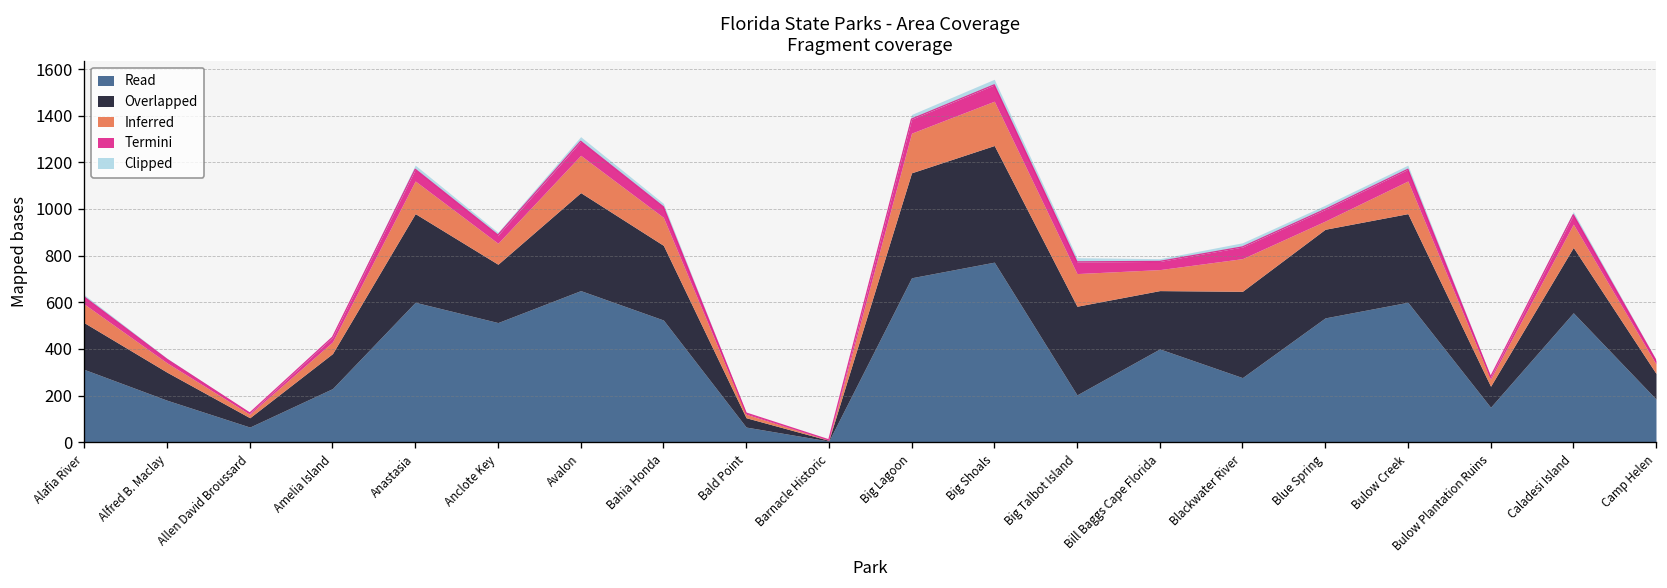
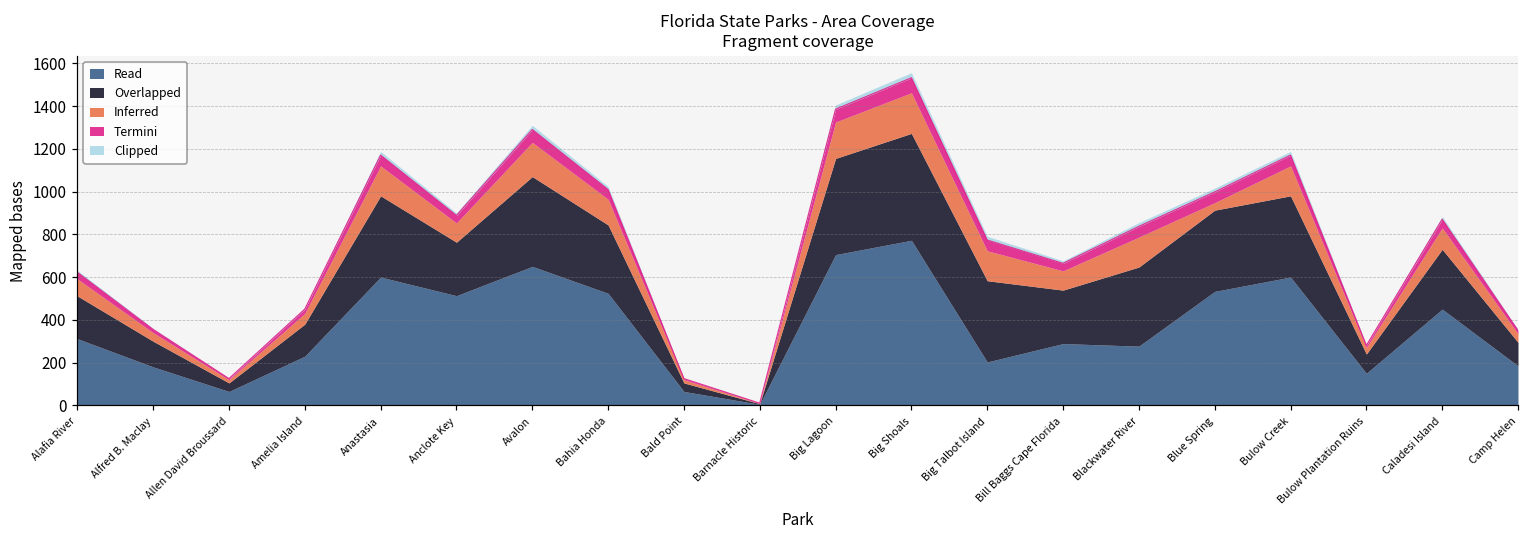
  {
    "Read": {
      "Alafia River": 310,
      "Alfred B. Maclay": 180,
      "Allen David Broussard": 70,
      "Amelia Island": 230,
      "Anastasia": 600,
      "Anclote Key": 510,
      "Avalon": 650,
      "Bahia Honda": 520,
      "Bald Point": 70,
      "Big Lagoon": 710,
      "Big Shoals": 770,
      "Big Talbot Island": 200,
-     "Bill Baggs Cape Florida": 400,
+     "Bill Baggs Cape Florida": 290,
      "Blackwater River": 280,
      "Blue Spring": 530,
      "Bulow Creek": 600,
      "Bulow Plantation Ruins": 150,
-     "Caladesi Island": 560,
+     "Caladesi Island": 450,
      "Camp Helen": 190
    },
    "Overlapped": {
      "Alafia River": 200,
      "Alfred B. Maclay": 120,
      "Allen David Broussard": 40,
      "Amelia Island": 150,
      "Anastasia": 380,
      "Anclote Key": 250,
      "Avalon": 420,
      "Bahia Honda": 320,
      "Bald Point": 40,
      "Big Lagoon": 450,
      "Big Shoals": 500,
      "Big Talbot Island": 380,
      "Bill Baggs Cape Florida": 250,
      "Blackwater River": 370,
      "Blue Spring": 380,
      "Bulow Creek": 380,
      "Bulow Plantation Ruins": 90,
      "Caladesi Island": 280,
      "Camp Helen": 110
    },
    "Inferred": {
      "Alafia River": 80,
      "Alfred B. Maclay": 40,
      "Amelia Island": 50,
      "Anastasia": 140,
      "Anclote Key": 90,
      "Avalon": 160,
      "Bahia Honda": 120,
      "Big Lagoon": 170,
      "Big Shoals": 190,
      "Big Talbot Island": 140,
      "Bill Baggs Cape Florida": 90,
      "Blackwater River": 140,
      "Blue Spring": 40,
      "Bulow Creek": 140,
      "Caladesi Island": 100,
      "Camp Helen": 40
    },
    "Termini": {
      "Anastasia": 50,
      "Avalon": 60,
      "Bahia Honda": 50,
      "Big Lagoon": 60,
      "Big Shoals": 70,
      "Big Talbot Island": 50,
      "Blackwater River": 50,
      "Blue Spring": 50,
      "Bulow Creek": 50,
      "Caladesi Island": 40
    },
    "Clipped": {
      "Anastasia": 20,
      "Avalon": 20,
      "Bahia Honda": 20,
      "Big Lagoon": 20,
      "Big Shoals": 20,
      "Big Talbot Island": 20,
      "Blackwater River": 20,
      "Blue Spring": 20,
      "Bulow Creek": 20,
      "Caladesi Island": 10
    }
  }
